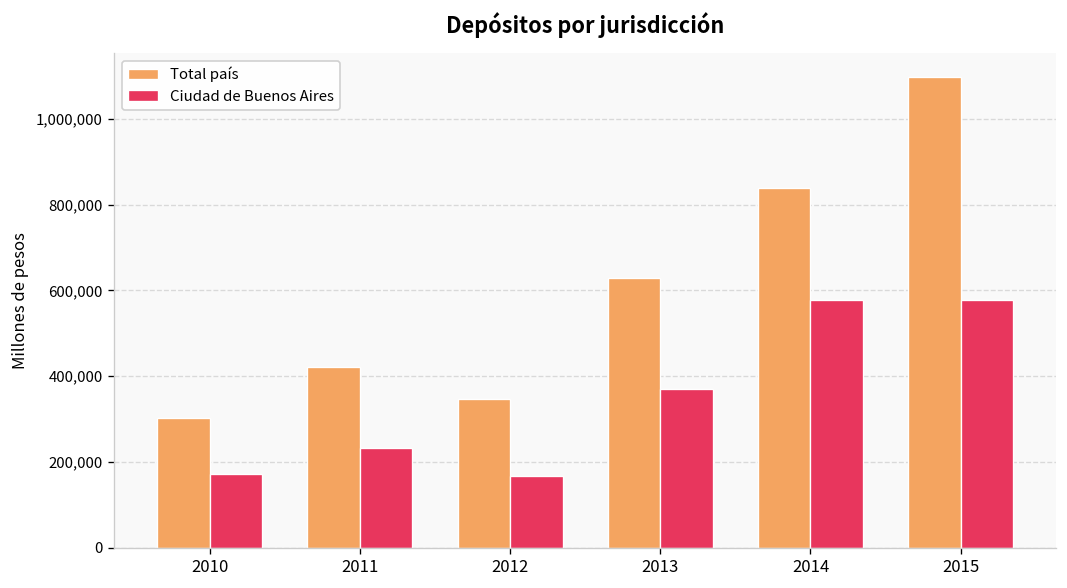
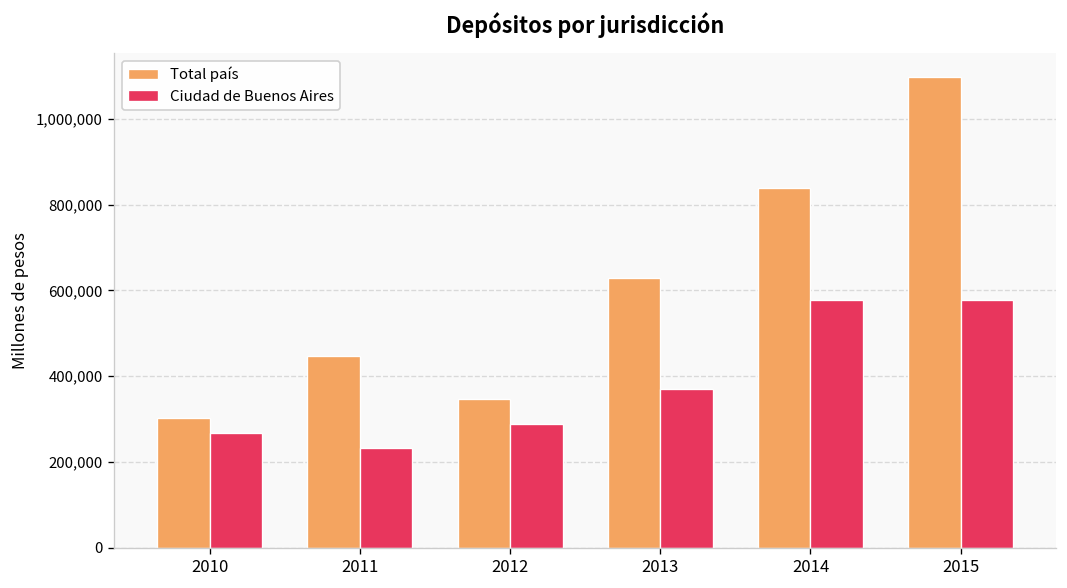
  {
    "Total país": {
      "2010": "300,000",
-     "2011": "420,000",
+     "2011": "450,000",
      "2012": "350,000",
      "2013": "630,000",
      "2014": "840,000",
      "2015": "1,100,000"
    },
    "Ciudad de Buenos Aires": {
-     "2010": "170,000",
+     "2010": "270,000",
      "2011": "230,000",
-     "2012": "170,000",
+     "2012": "290,000",
      "2013": "370,000",
      "2014": "580,000",
      "2015": "580,000"
    }
  }
